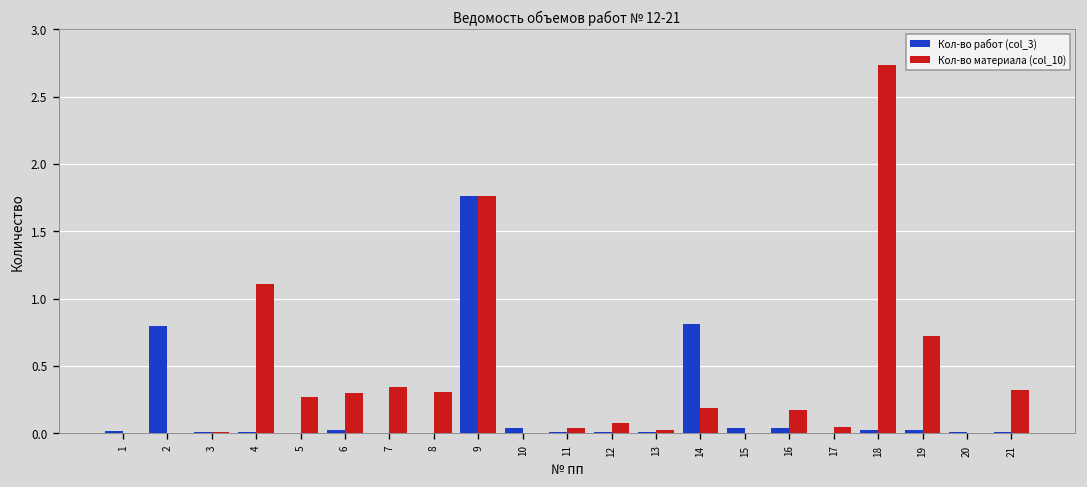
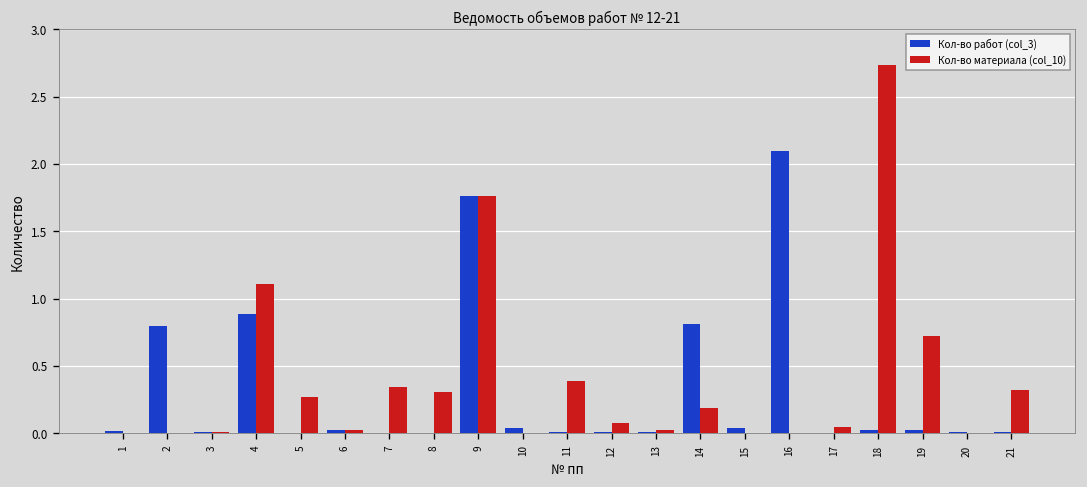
  {
    "Кол-во работ (col_3)": {
      "2": 0.80,
-     "4": 0.01,
+     "4": 0.89,
      "6": 0.03,
      "9": 1.76,
      "10": 0.04,
      "14": 0.82,
      "15": 0.04,
-     "16": 0.04,
+     "16": 2.10,
      "18": 0.02,
      "19": 0.02
    },
    "Кол-во материала (col_10)": {
      "1": 0.00,
      "2": 0.00,
      "4": 1.11,
      "5": 0.27,
-     "6": 0.30,
+     "6": 0.03,
      "7": 0.35,
      "8": 0.31,
      "9": 1.76,
      "10": 0.00,
-     "11": 0.04,
+     "11": 0.39,
      "12": 0.08,
      "13": 0.03,
      "14": 0.19,
      "15": 0.00,
-     "16": 0.18,
+     "16": 0.01,
      "17": 0.05,
      "18": 2.73,
      "19": 0.72,
      "21": 0.32
    }
  }
